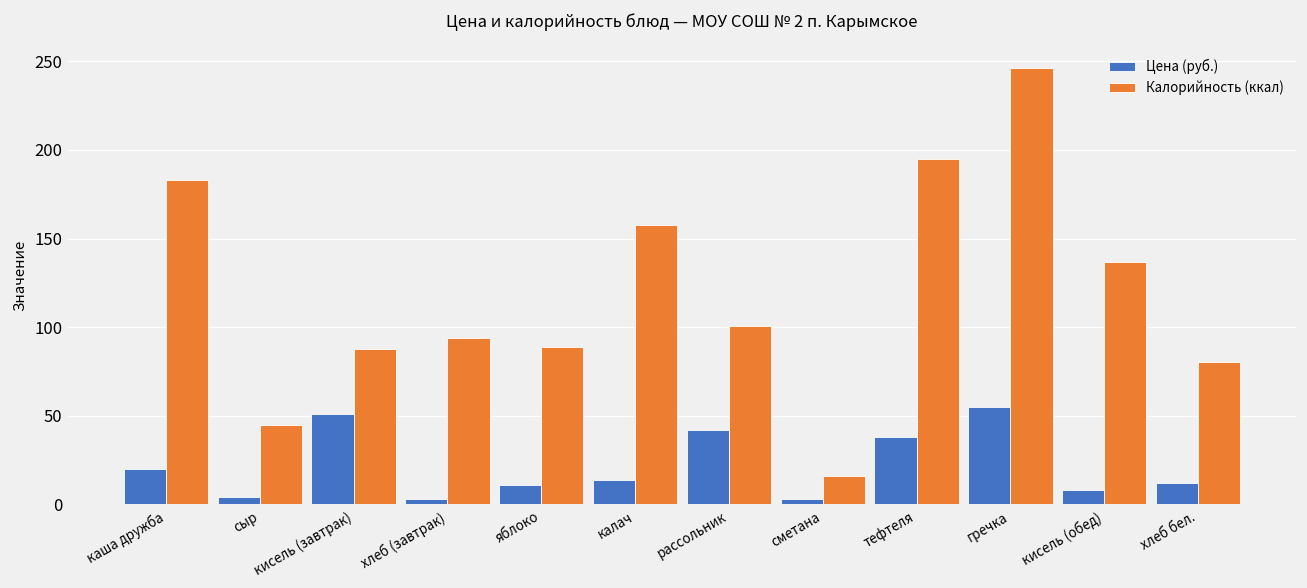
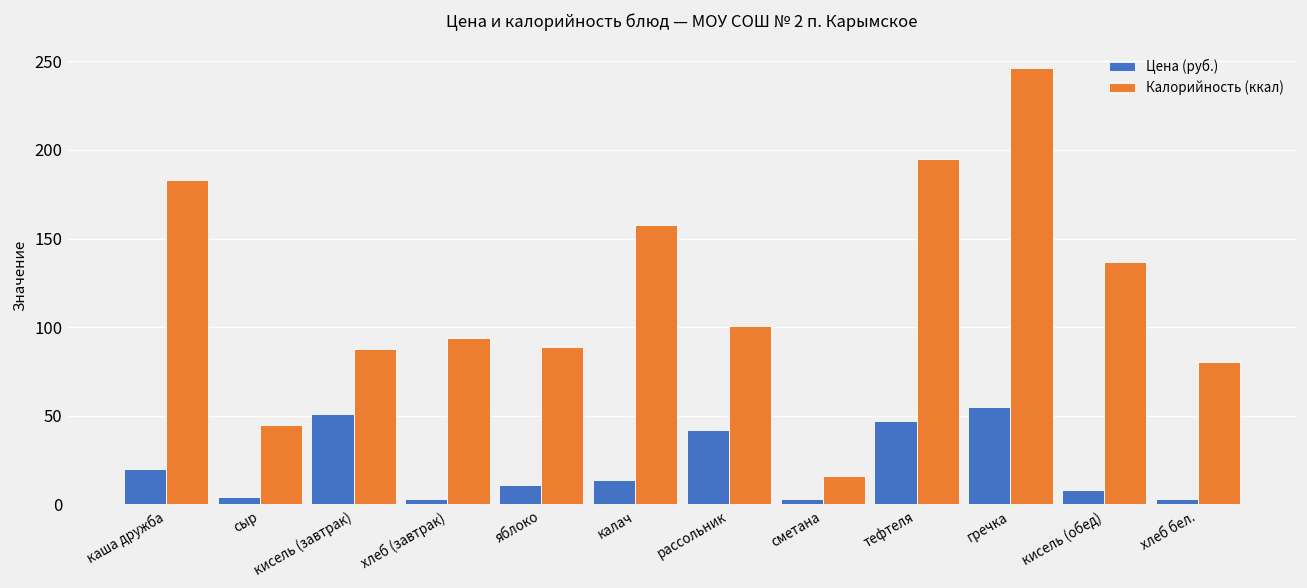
  {
    "Цена (руб.)": {
      "каша дружба": 20,
      "сыр": 4,
      "кисель (завтрак)": 51,
      "хлеб (завтрак)": 3,
      "яблоко": 11,
      "калач": 14,
      "рассольник": 42,
      "сметана": 3,
-     "тефтеля": 38,
+     "тефтеля": 47,
      "гречка": 55,
      "кисель (обед)": 8,
-     "хлеб бел.": 12
+     "хлеб бел.": 3
    },
    "Калорийность (ккал)": {
      "каша дружба": 183,
      "сыр": 45,
      "кисель (завтрак)": 88,
      "хлеб (завтрак)": 94,
      "яблоко": 89,
      "калач": 158,
      "рассольник": 101,
      "сметана": 16,
      "тефтеля": 195,
      "гречка": 246,
      "кисель (обед)": 137,
      "хлеб бел.": 80
    }
  }
